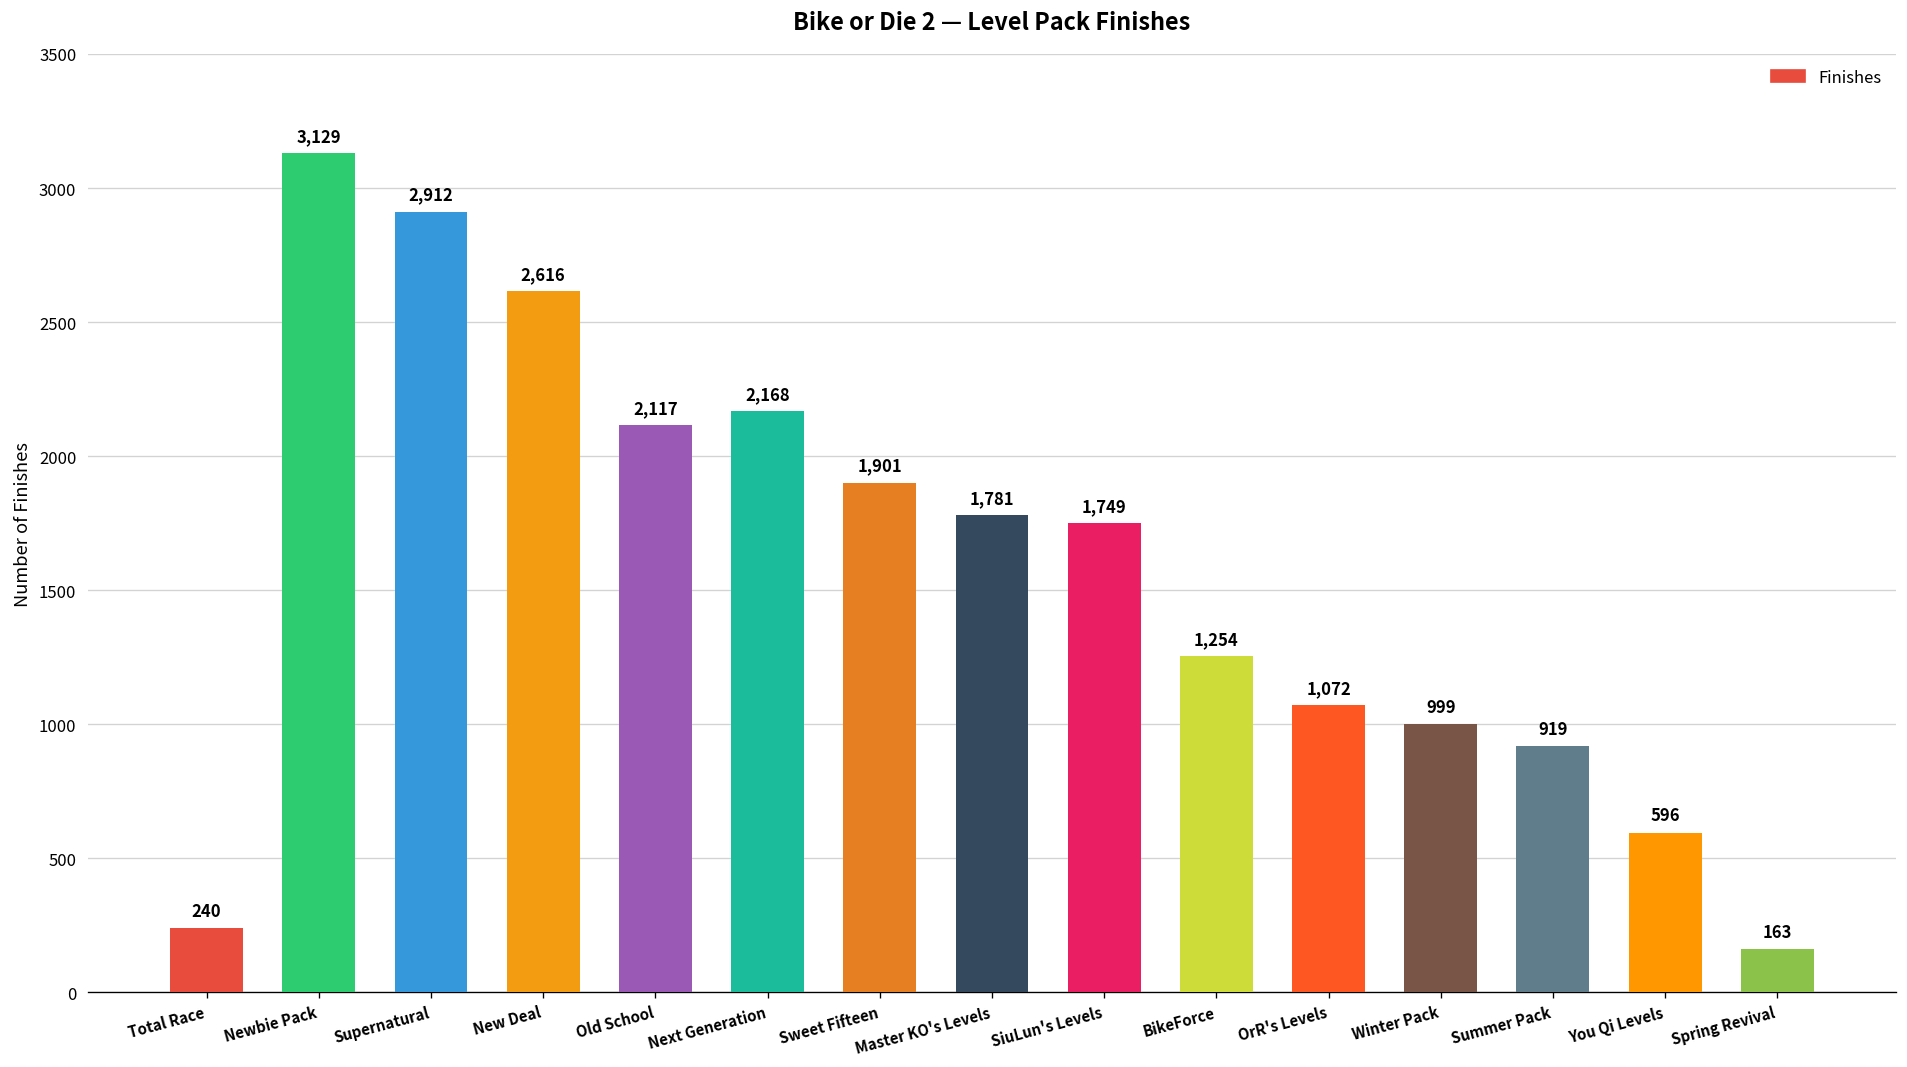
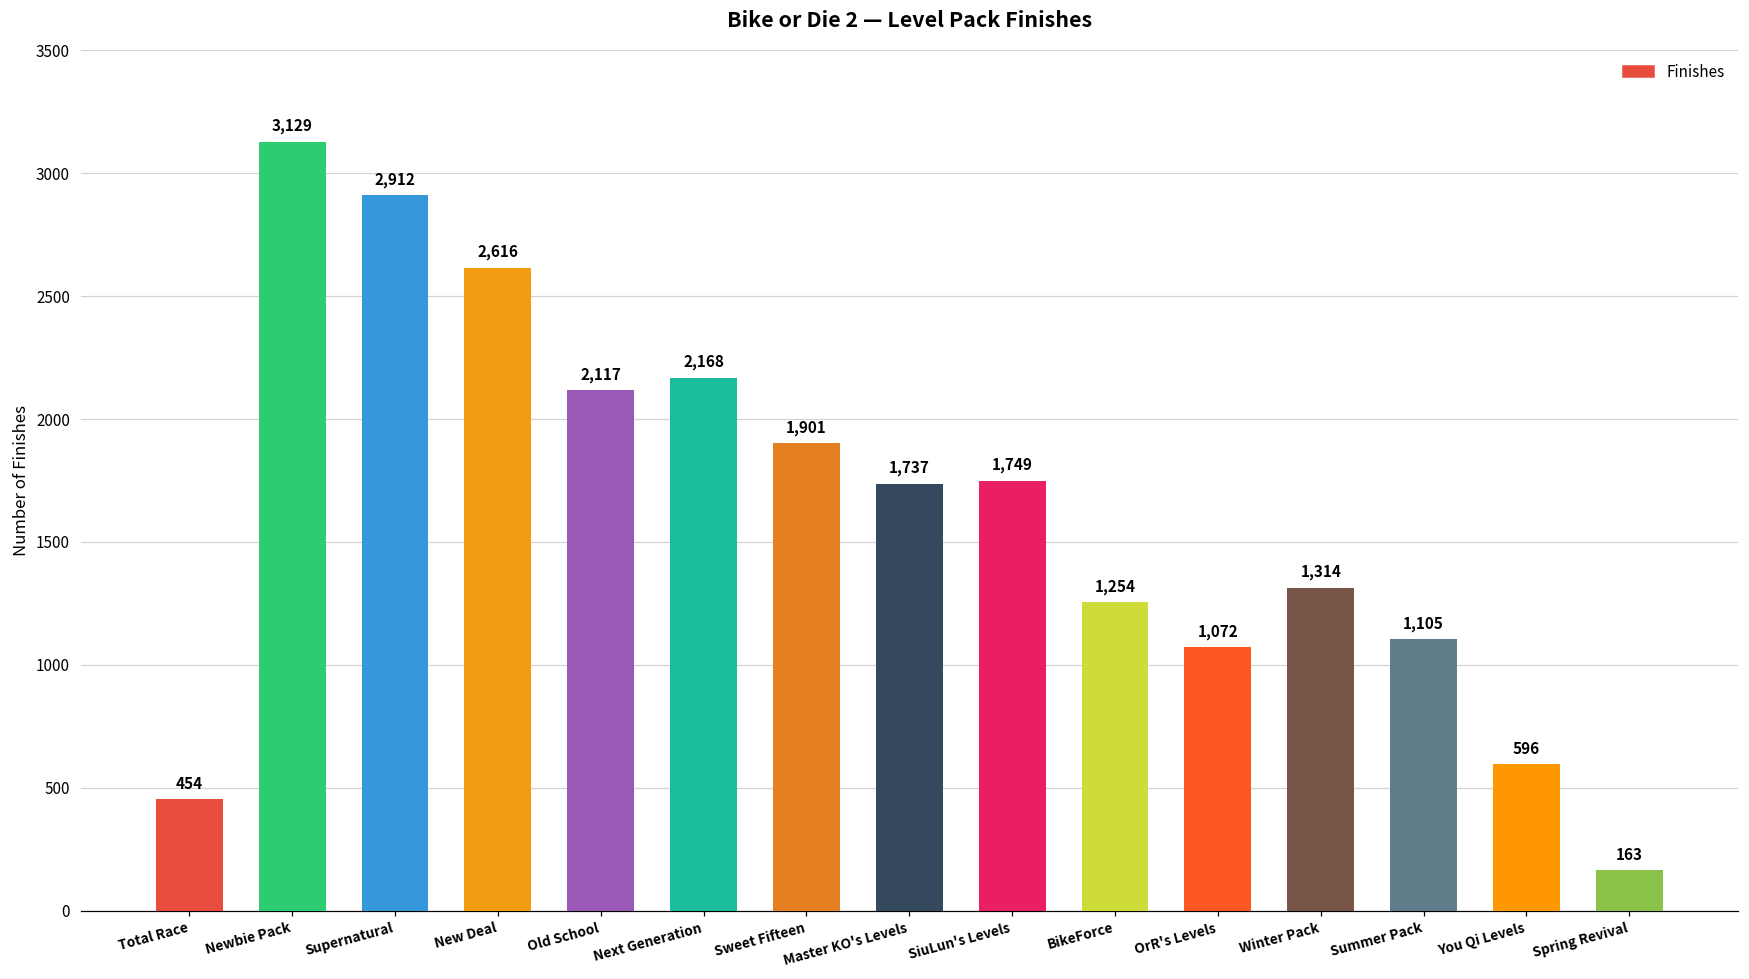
  {
-   "Total Race": "240",
+   "Total Race": "454",
    "Newbie Pack": "3,129",
    "Supernatural": "2,912",
    "New Deal": "2,616",
    "Old School": "2,117",
    "Next Generation": "2,168",
    "Sweet Fifteen": "1,901",
-   "Master KO's Levels": "1,781",
+   "Master KO's Levels": "1,737",
    "SiuLun's Levels": "1,749",
    "BikeForce": "1,254",
    "OrR's Levels": "1,072",
-   "Winter Pack": "999",
-   "Summer Pack": "919",
+   "Winter Pack": "1,314",
+   "Summer Pack": "1,105",
    "You Qi Levels": "596",
    "Spring Revival": "163"
  }
